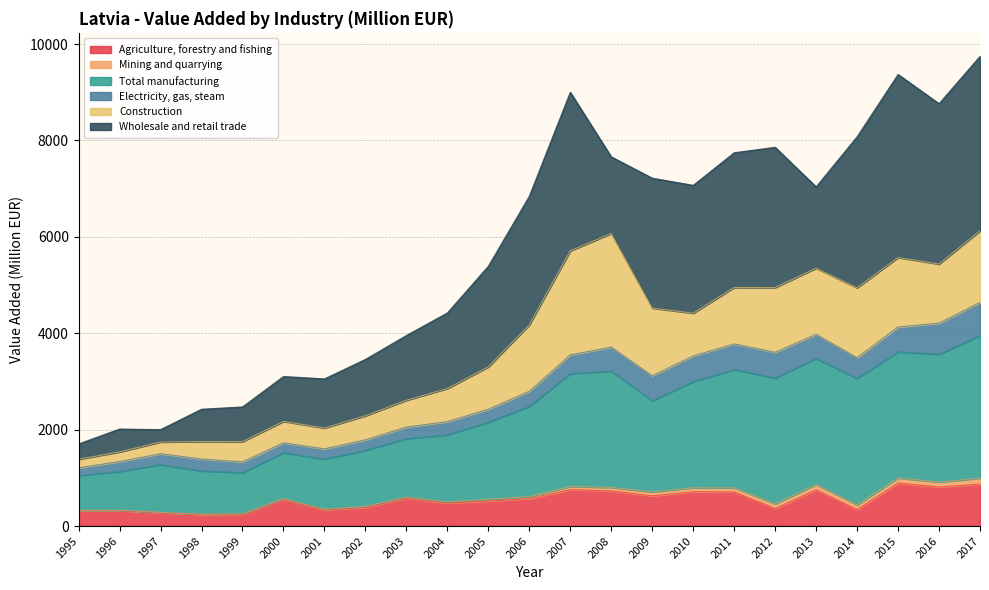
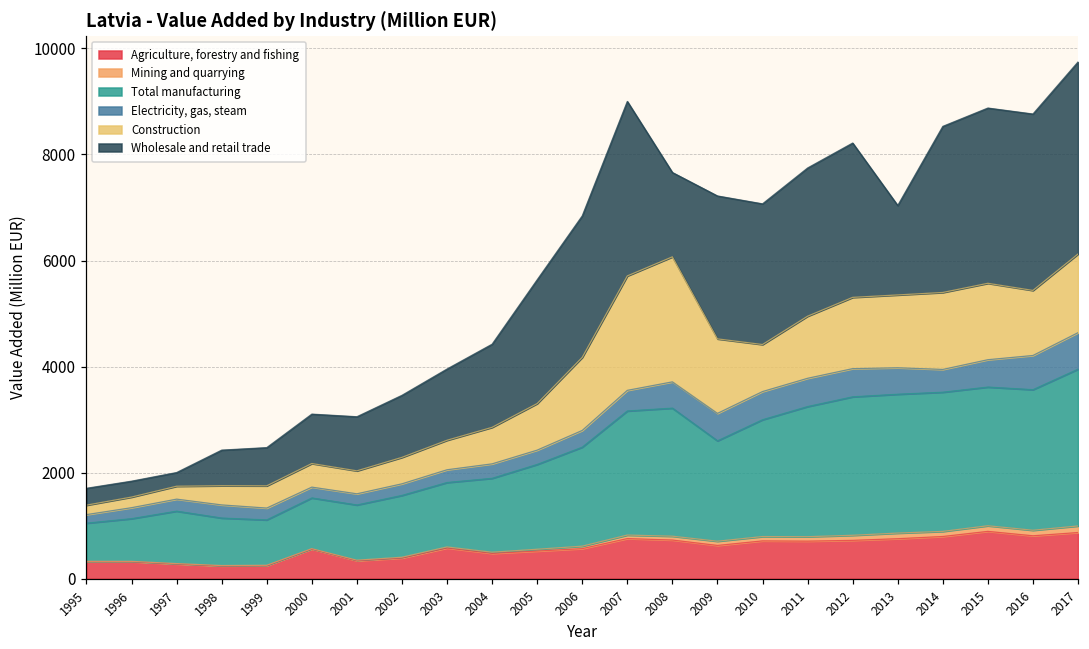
  {
    "Agriculture, forestry and fishing": {
      "2007": 800,
      "2008": 700,
      "2009": 600,
      "2010": 700,
      "2011": 700,
-     "2012": 400,
+     "2012": 700,
      "2013": 800,
-     "2014": 300,
+     "2014": 800,
      "2015": 900,
      "2016": 800,
      "2017": 900
    },
    "Wholesale and retail trade": {
      "1995": 300,
-     "1996": 500,
+     "1996": 300,
      "1997": 300,
      "1998": 700,
      "1999": 700,
      "2000": 900,
      "2001": 1000,
      "2002": 1200,
      "2003": 1300,
      "2004": 1600,
-     "2005": 2100,
+     "2005": 2300,
      "2006": 2700,
      "2007": 3300,
      "2008": 1600,
      "2009": 2700,
      "2010": 2700,
      "2011": 2800,
      "2012": 2900,
      "2013": 1700,
      "2014": 3100,
-     "2015": 3800,
+     "2015": 3300,
      "2016": 3300,
      "2017": 3600
    }
  }
